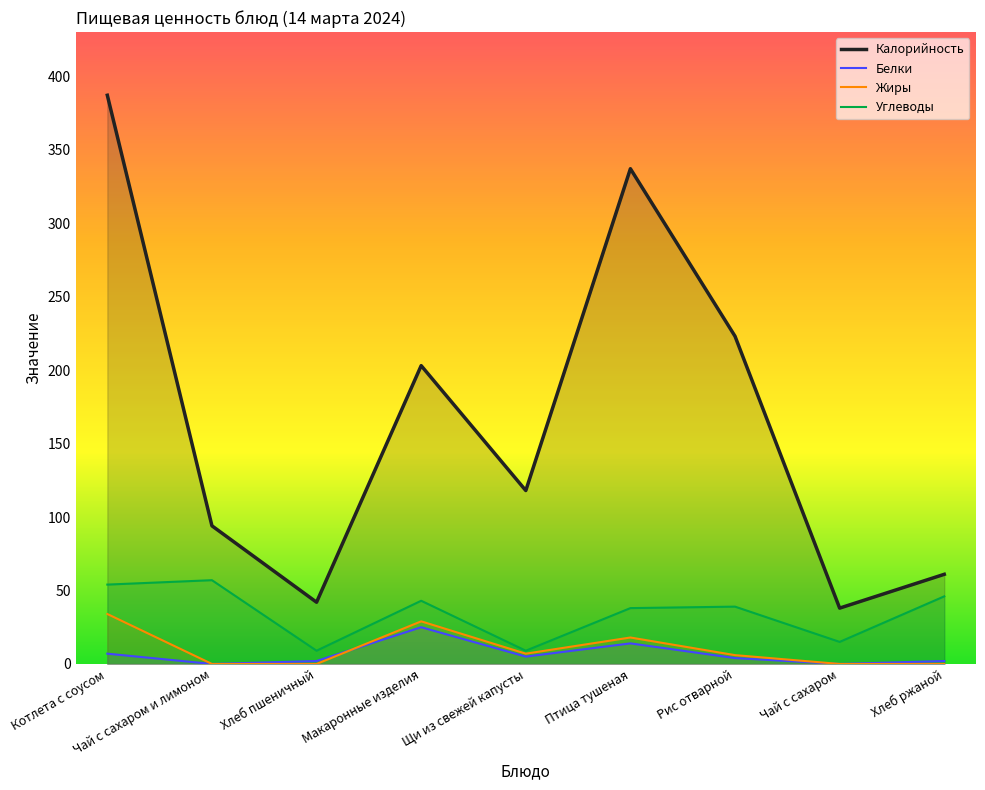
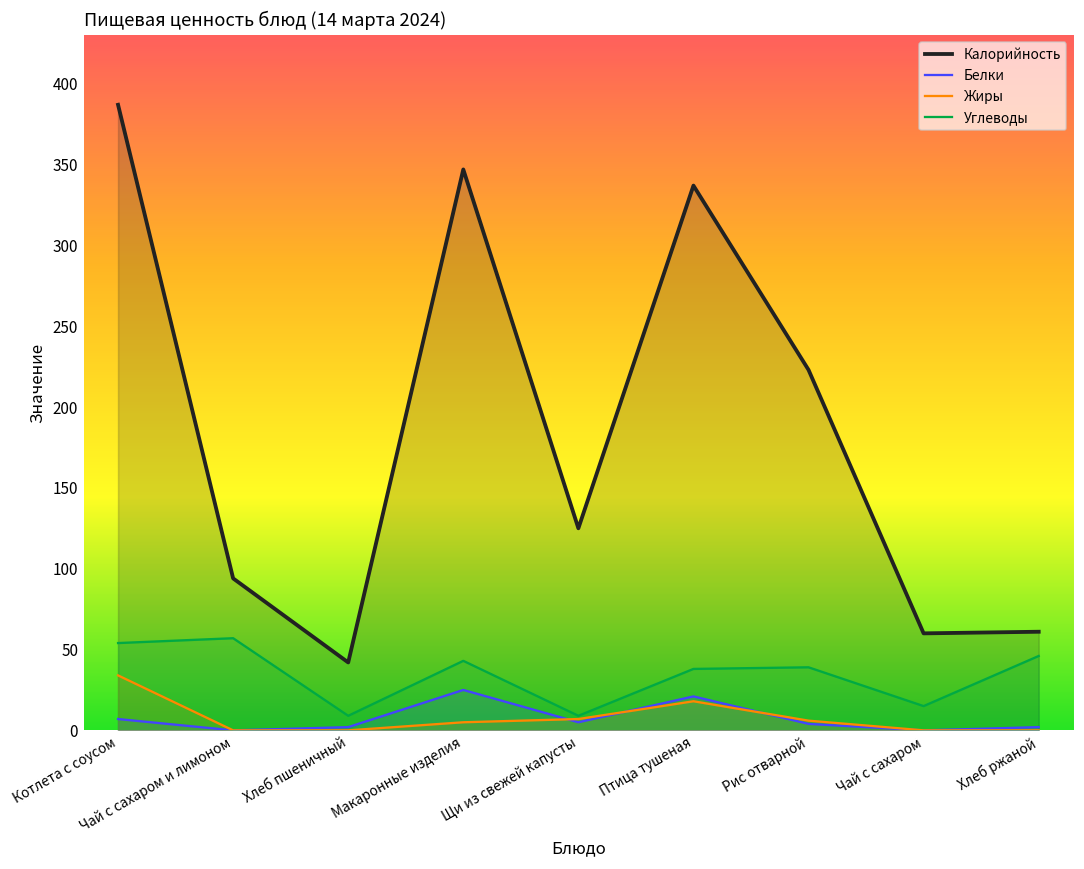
  {
    "Калорийность": {
      "Котлета с соусом": 387,
      "Чай с сахаром и лимоном": 94,
      "Хлеб пшеничный": 42,
-     "Макаронные изделия": 203,
-     "Щи из свежей капусты": 118,
+     "Макаронные изделия": 347,
+     "Щи из свежей капусты": 125,
      "Птица тушеная": 337,
      "Рис отварной": 223,
-     "Чай с сахаром": 38,
+     "Чай с сахаром": 60,
      "Хлеб ржаной": 61
    },
    "Белки": {
      "Котлета с соусом": 7,
      "Хлеб пшеничный": 2,
      "Макаронные изделия": 25,
      "Щи из свежей капусты": 5,
-     "Птица тушеная": 14,
+     "Птица тушеная": 21,
      "Рис отварной": 4,
      "Хлеб ржаной": 2
    },
    "Жиры": {
      "Котлета с соусом": 34,
      "Хлеб пшеничный": 0,
-     "Макаронные изделия": 29,
+     "Макаронные изделия": 5,
      "Щи из свежей капусты": 7,
      "Птица тушеная": 18,
      "Рис отварной": 6,
      "Хлеб ржаной": 0
    },
    "Углеводы": {
      "Котлета с соусом": 54,
      "Чай с сахаром и лимоном": 57,
      "Хлеб пшеничный": 9,
      "Макаронные изделия": 43,
      "Щи из свежей капусты": 9,
      "Птица тушеная": 38,
      "Рис отварной": 39,
      "Чай с сахаром": 15,
      "Хлеб ржаной": 46
    }
  }
